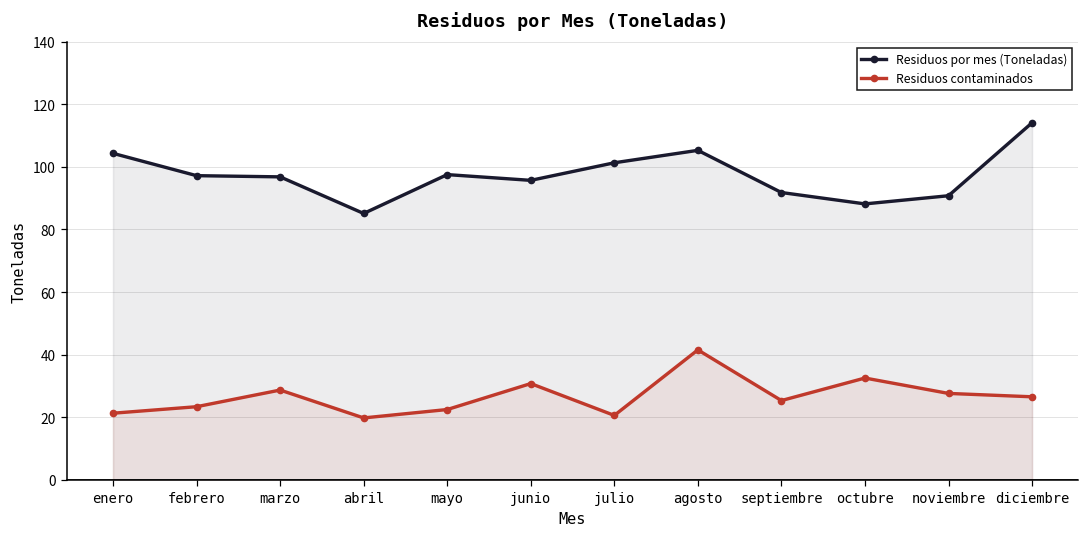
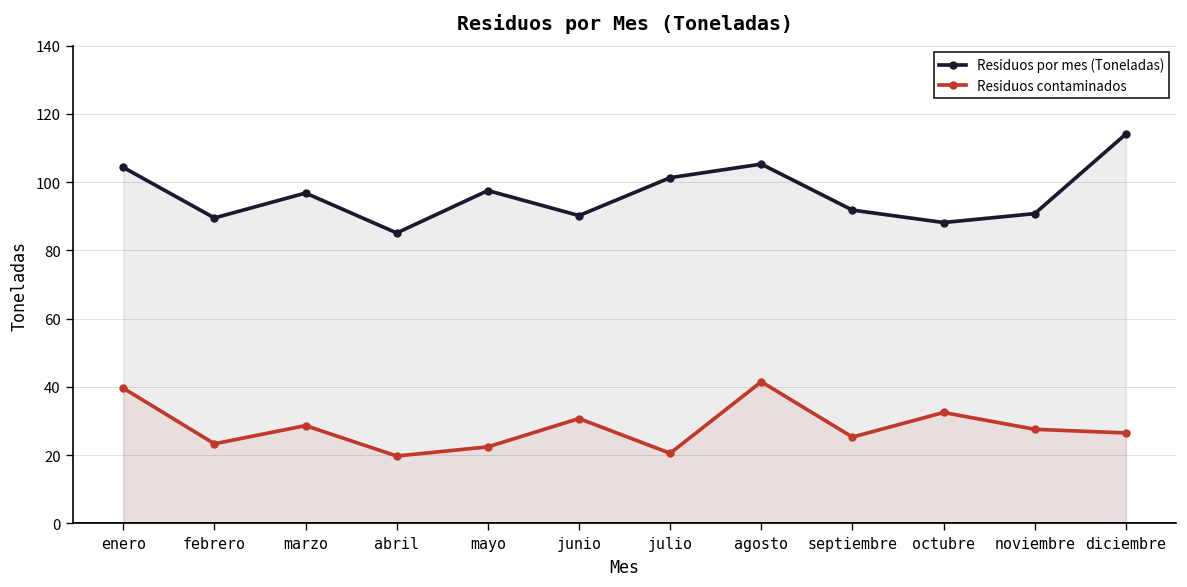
  {
    "Residuos por mes (Toneladas)": {
      "enero": 104,
-     "febrero": 97,
+     "febrero": 90,
      "marzo": 97,
      "abril": 85,
      "mayo": 98,
-     "junio": 96,
+     "junio": 90,
      "julio": 101,
      "agosto": 105,
      "septiembre": 92,
      "octubre": 88,
      "noviembre": 91,
      "diciembre": 114
    },
    "Residuos contaminados": {
-     "enero": 21,
+     "enero": 40,
      "febrero": 23,
      "marzo": 29,
      "abril": 20,
      "mayo": 22,
      "junio": 31,
      "julio": 21,
      "agosto": 42,
      "septiembre": 25,
      "octubre": 33,
      "noviembre": 28,
      "diciembre": 27
    }
  }
